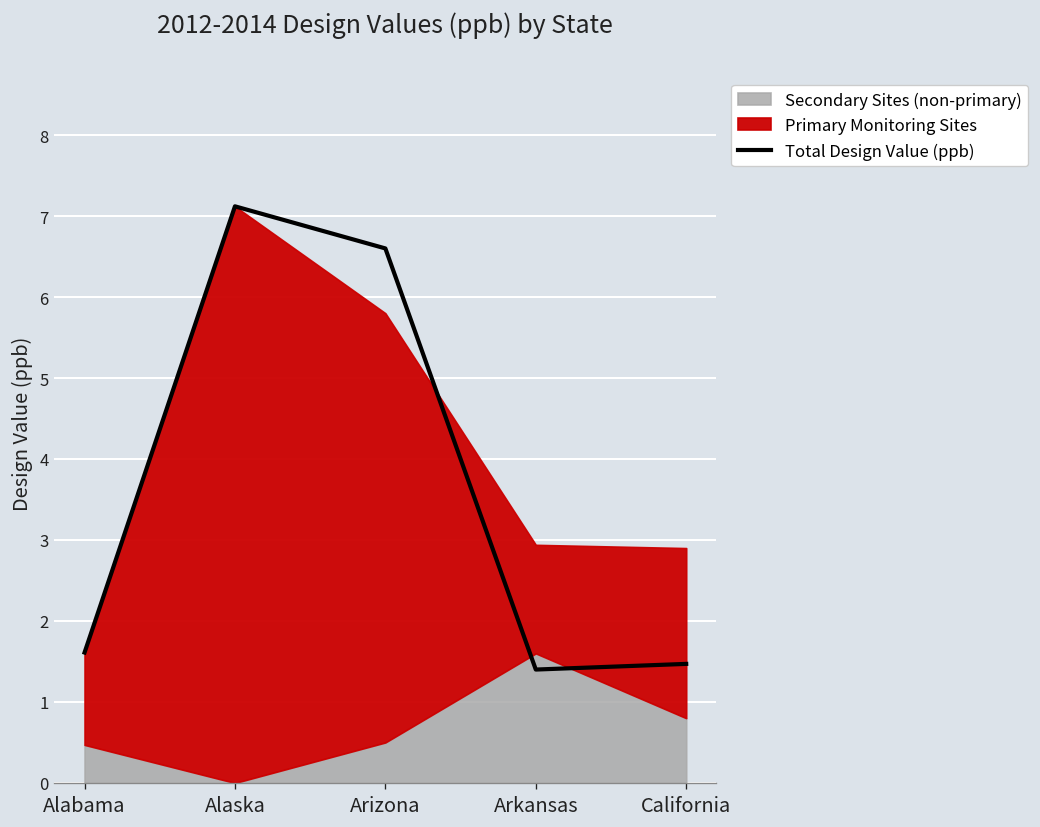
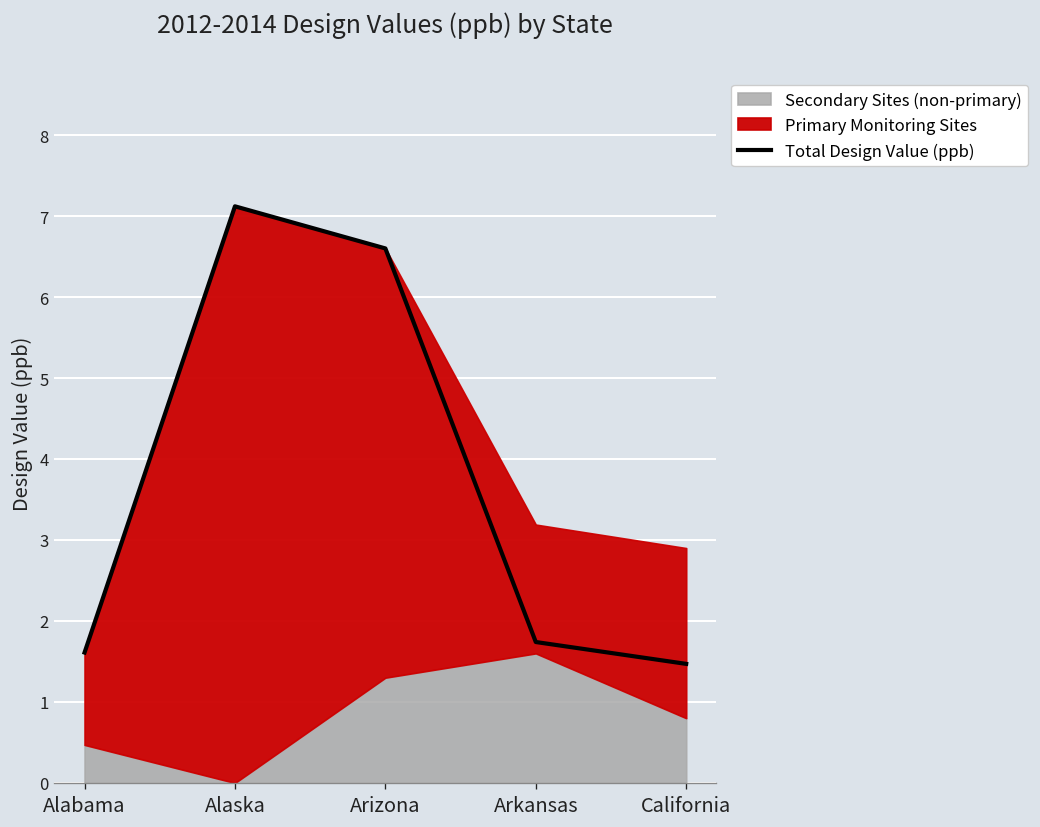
  {
    "Secondary Sites (non-primary)": {
      "Alabama": 0.5,
      "Alaska": 0.0,
-     "Arizona": 0.5,
+     "Arizona": 1.3,
      "Arkansas": 1.6,
      "California": 0.8
    },
    "Total Design Value (ppb)": {
-     "Arkansas": 1.4,
+     "Arkansas": 1.7,
      "California": 1.5
    },
    "Primary Monitoring Sites": {
-     "Arkansas": 1.3,
+     "Arkansas": 1.6,
      "California": 2.1
    }
  }
